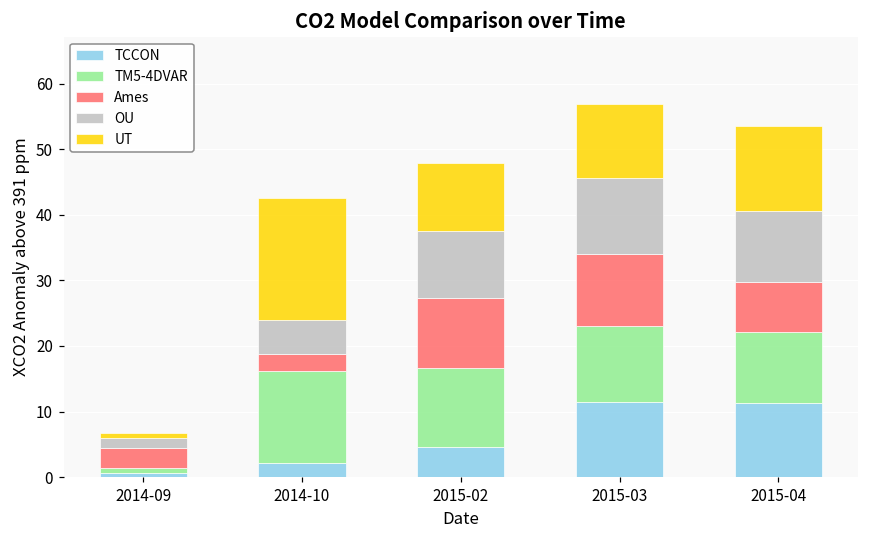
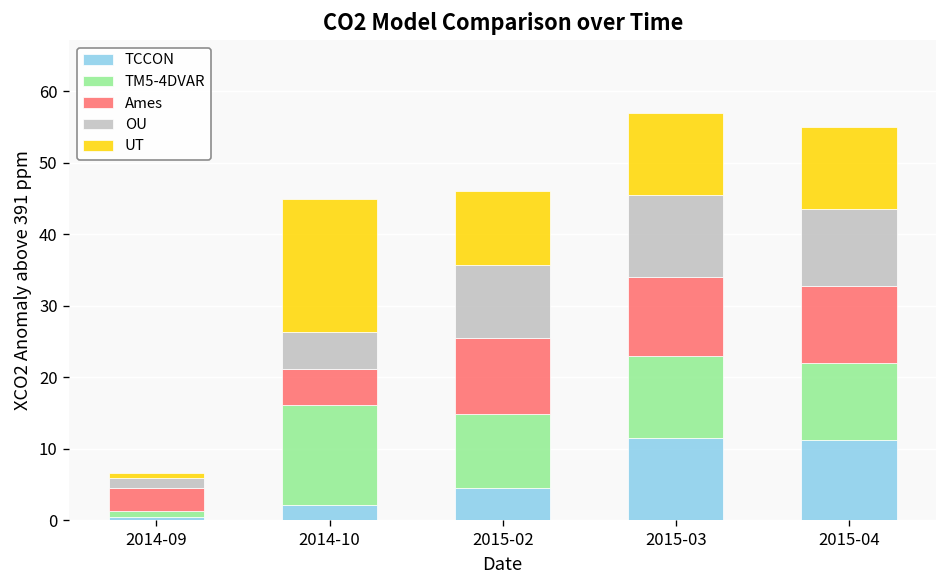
  {
    "TCCON": {
      "2014-09": 1,
      "2014-10": 2,
      "2015-02": 5,
      "2015-03": 12,
      "2015-04": 11
    },
    "TM5-4DVAR": {
      "2014-09": 1,
      "2014-10": 14,
-     "2015-02": 12,
+     "2015-02": 10,
      "2015-03": 11,
      "2015-04": 11
    },
    "Ames": {
      "2014-09": 3,
-     "2014-10": 3,
+     "2014-10": 5,
      "2015-02": 11,
      "2015-03": 11,
-     "2015-04": 8
+     "2015-04": 11
    },
    "OU": {
      "2014-09": 1,
      "2014-10": 5,
      "2015-02": 10,
      "2015-03": 12,
      "2015-04": 11
    },
    "UT": {
      "2014-09": 1,
      "2014-10": 19,
      "2015-02": 10,
      "2015-03": 11,
-     "2015-04": 13
+     "2015-04": 12
    }
  }
